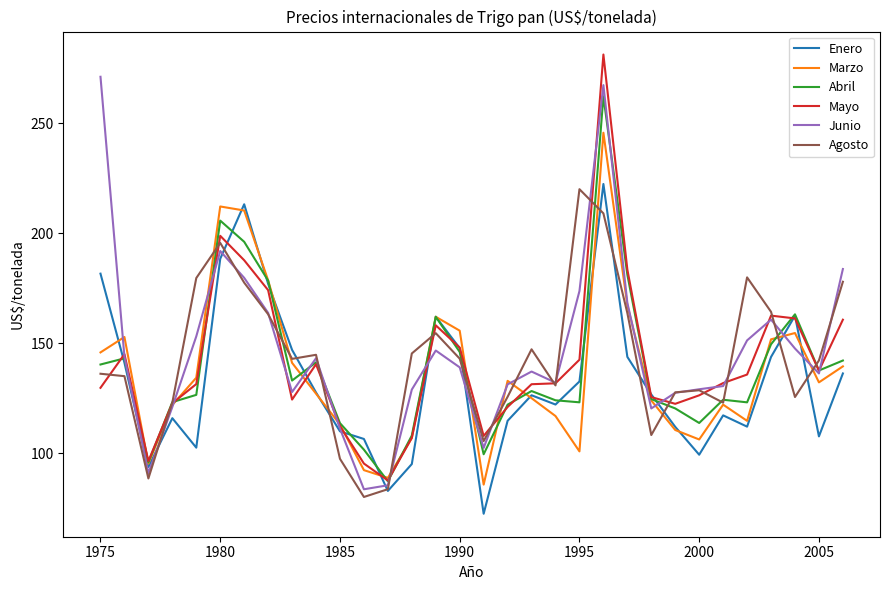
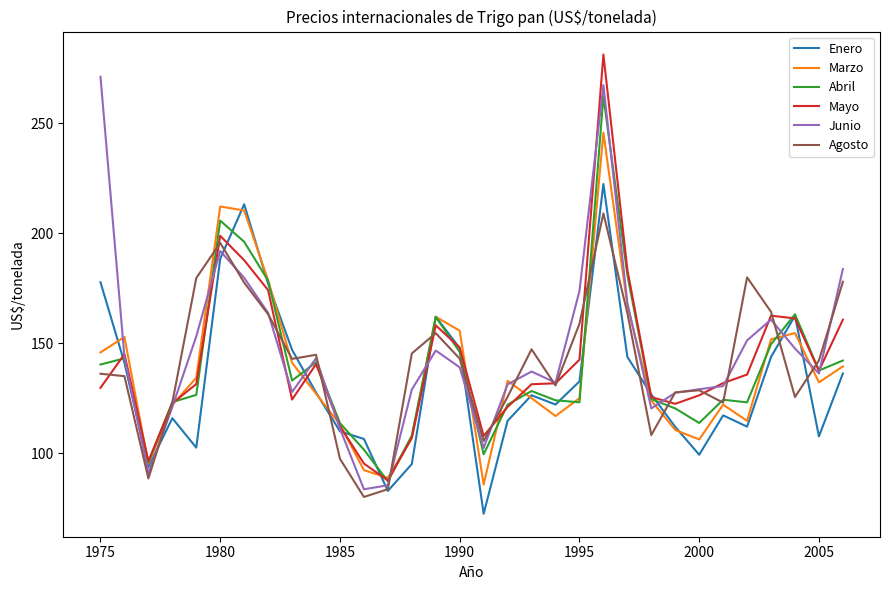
  {
    "Enero": {
-     "1975": 182,
+     "1975": 178,
      "1980": 188,
      "1985": 110,
      "1995": 133,
      "2000": 99,
      "2005": 108
    },
    "Marzo": {
      "1975": 146,
      "1980": 212,
      "1990": 156,
-     "1995": 101,
+     "1995": 125,
      "2000": 106,
      "2005": 132
    },
    "Abril": {
      "1975": 140,
      "1980": 206,
      "1990": 146,
      "1995": 123,
      "2000": 114
    },
    "Mayo": {
      "1975": 130,
      "1980": 199,
      "1995": 142,
      "2000": 126
    },
    "Junio": {
      "1975": 271,
      "1980": 192,
      "1990": 139,
      "1995": 174,
      "2005": 136
    },
    "Agosto": {
      "1975": 136,
      "1980": 196,
      "1985": 97,
      "1990": 143,
-     "1995": 220,
+     "1995": 159,
      "2005": 142
    }
  }
